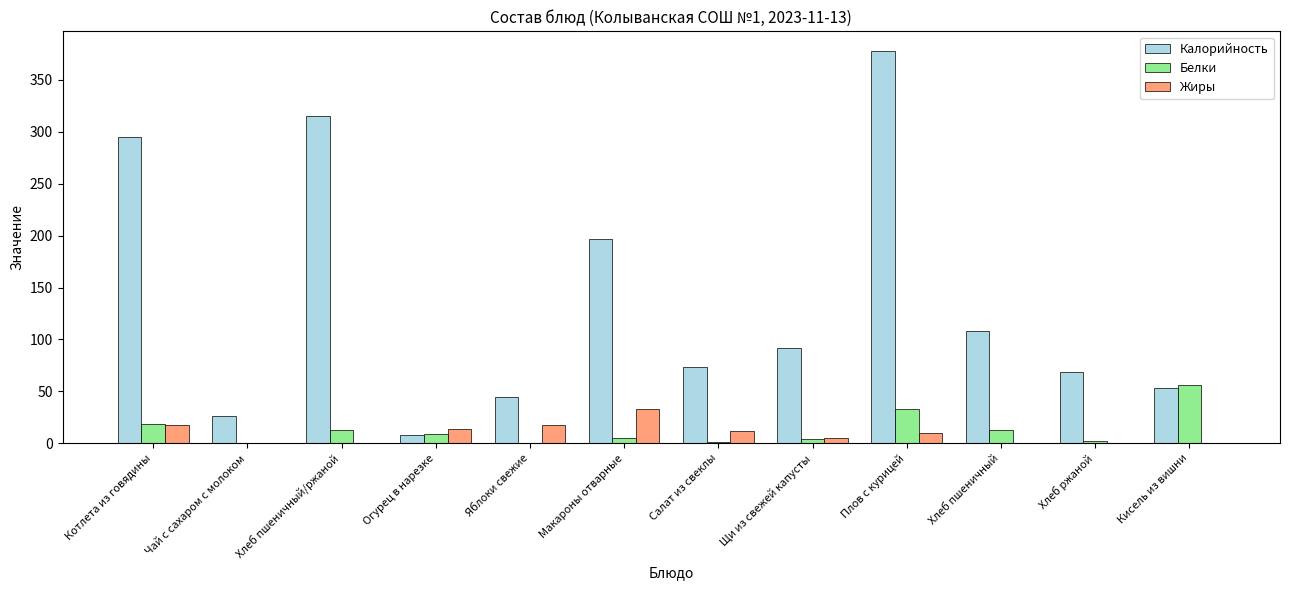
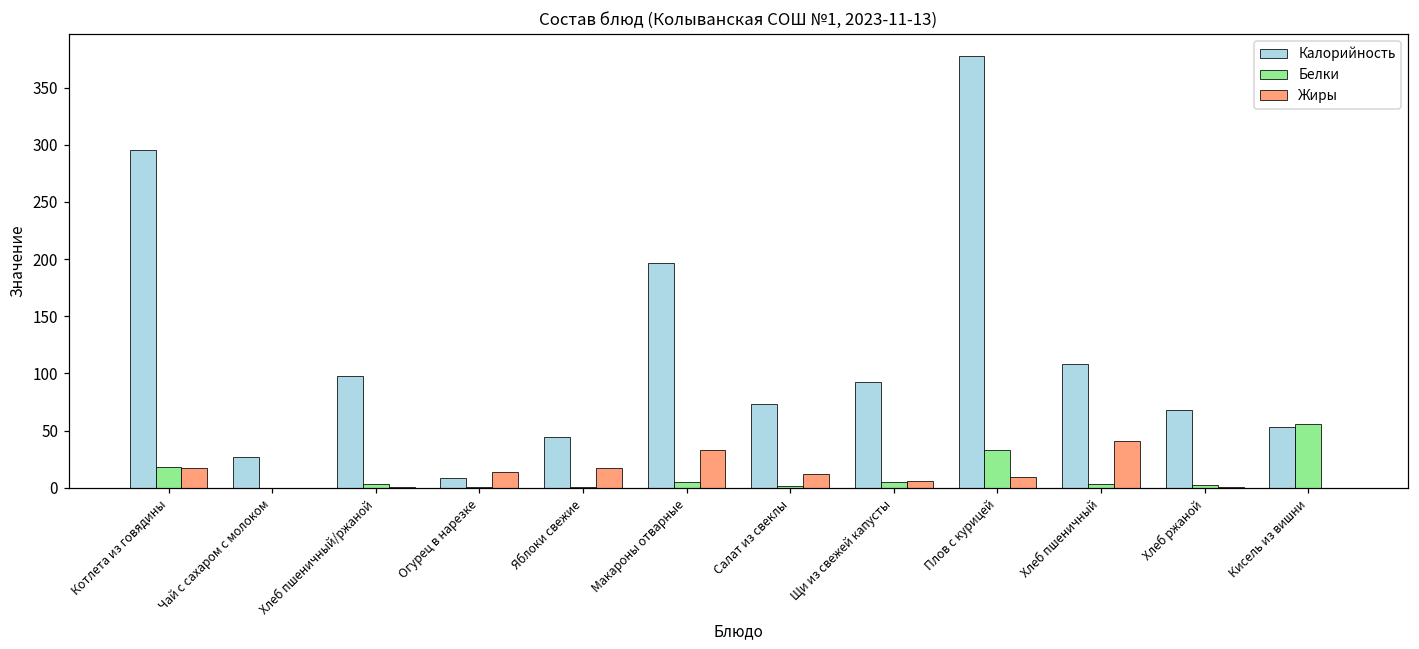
  {
    "Калорийность": {
      "Котлета из говядины": 295,
      "Чай с сахаром с молоком": 27,
-     "Хлеб пшеничный/ржаной": 315,
+     "Хлеб пшеничный/ржаной": 98,
      "Огурец в нарезке": 9,
      "Яблоки свежие": 44,
      "Макароны отварные": 197,
      "Салат из свеклы": 73,
      "Щи из свежей капусты": 92,
      "Плов с курицей": 378,
      "Хлеб пшеничный": 108,
      "Хлеб ржаной": 68,
      "Кисель из вишни": 53
    },
    "Белки": {
      "Котлета из говядины": 18,
-     "Хлеб пшеничный/ржаной": 13,
-     "Огурец в нарезке": 9,
+     "Хлеб пшеничный/ржаной": 4,
+     "Огурец в нарезке": 1,
      "Макароны отварные": 5,
      "Щи из свежей капусты": 5,
      "Плов с курицей": 33,
-     "Хлеб пшеничный": 13,
+     "Хлеб пшеничный": 3,
      "Хлеб ржаной": 3,
      "Кисель из вишни": 56
    },
    "Жиры": {
      "Котлета из говядины": 17,
      "Чай с сахаром с молоком": 0,
      "Огурец в нарезке": 14,
      "Яблоки свежие": 18,
      "Макароны отварные": 33,
      "Салат из свеклы": 12,
      "Щи из свежей капусты": 6,
      "Плов с курицей": 10,
-     "Хлеб пшеничный": 0,
+     "Хлеб пшеничный": 41,
      "Кисель из вишни": 0
    }
  }
